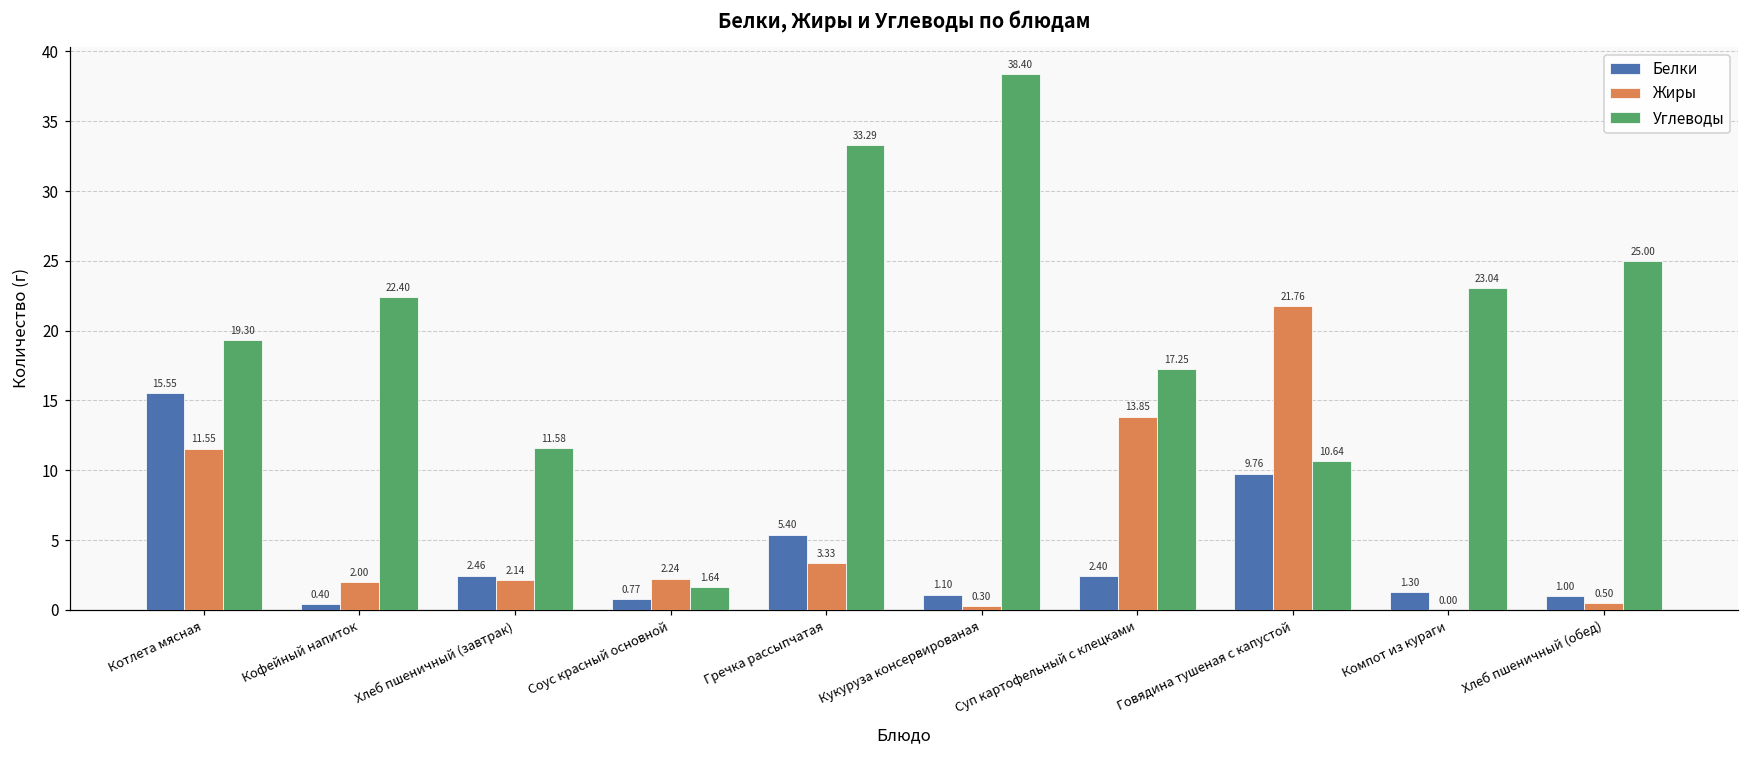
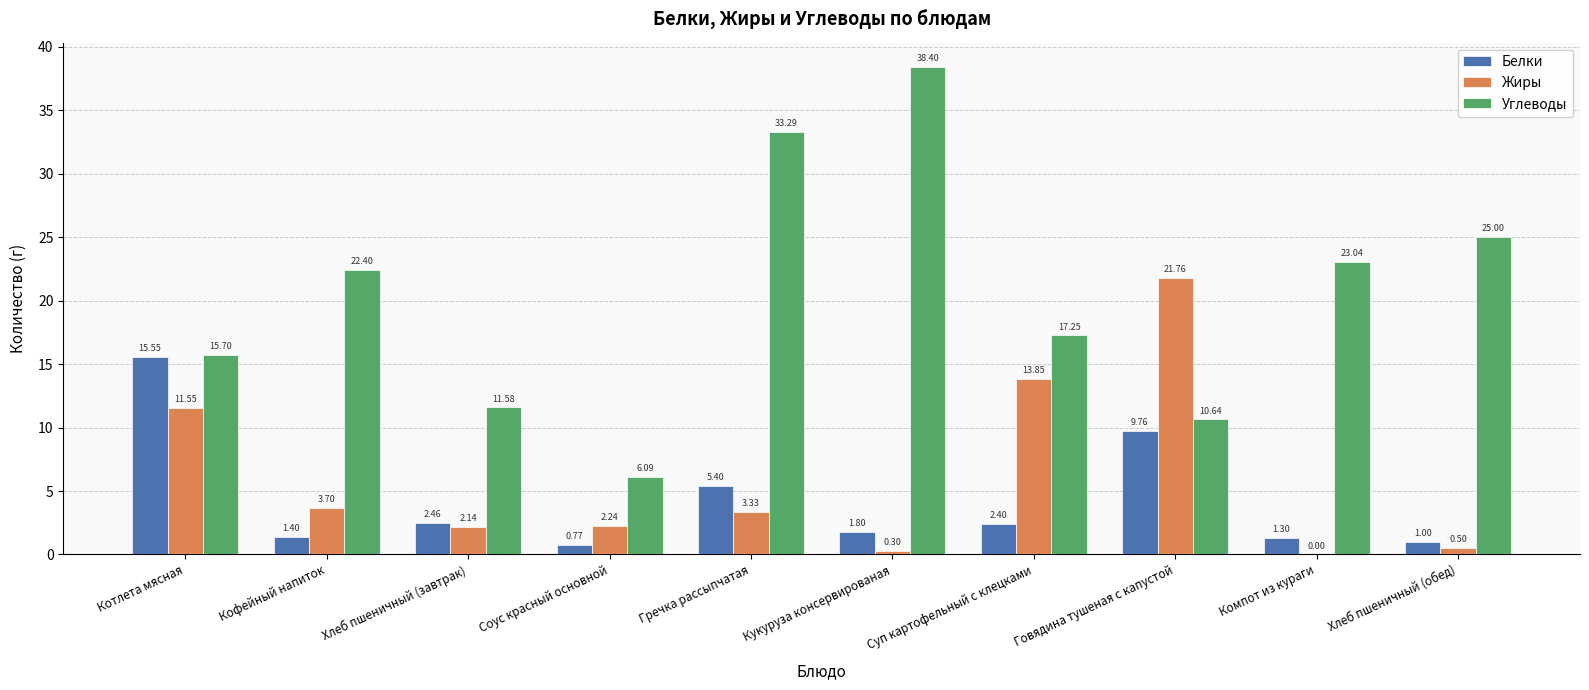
  {
    "Белки": {
      "Котлета мясная": 15.55,
-     "Кофейный напиток": 0.40,
+     "Кофейный напиток": 1.40,
      "Хлеб пшеничный (завтрак)": 2.46,
      "Соус красный основной": 0.77,
      "Гречка рассыпчатая": 5.40,
-     "Кукуруза консервированая": 1.10,
+     "Кукуруза консервированая": 1.80,
      "Суп картофельный с клецками": 2.40,
      "Говядина тушеная с капустой": 9.76,
      "Компот из кураги": 1.30,
      "Хлеб пшеничный (обед)": 1.00
    },
    "Жиры": {
      "Котлета мясная": 11.55,
-     "Кофейный напиток": 2.00,
+     "Кофейный напиток": 3.70,
      "Хлеб пшеничный (завтрак)": 2.14,
      "Соус красный основной": 2.24,
      "Гречка рассыпчатая": 3.33,
      "Кукуруза консервированая": 0.30,
      "Суп картофельный с клецками": 13.85,
      "Говядина тушеная с капустой": 21.76,
      "Компот из кураги": 0.00,
      "Хлеб пшеничный (обед)": 0.50
    },
    "Углеводы": {
-     "Котлета мясная": 19.30,
+     "Котлета мясная": 15.70,
      "Кофейный напиток": 22.40,
      "Хлеб пшеничный (завтрак)": 11.58,
-     "Соус красный основной": 1.64,
+     "Соус красный основной": 6.09,
      "Гречка рассыпчатая": 33.29,
      "Кукуруза консервированая": 38.40,
      "Суп картофельный с клецками": 17.25,
      "Говядина тушеная с капустой": 10.64,
      "Компот из кураги": 23.04,
      "Хлеб пшеничный (обед)": 25.00
    }
  }
